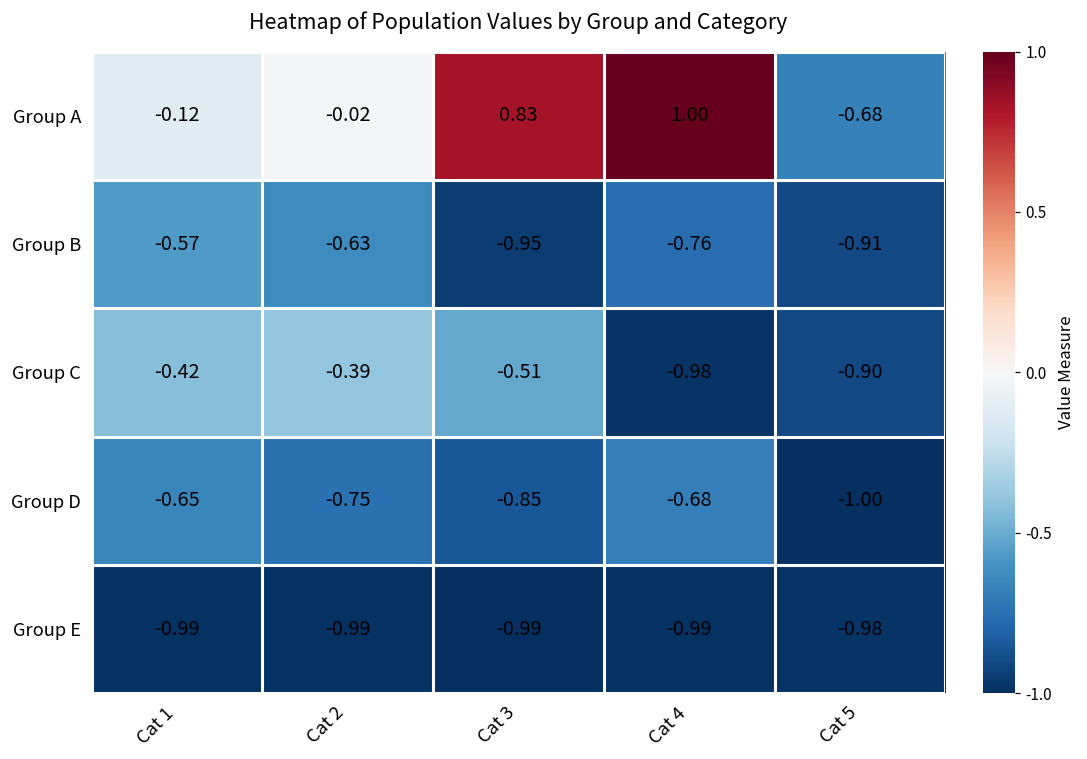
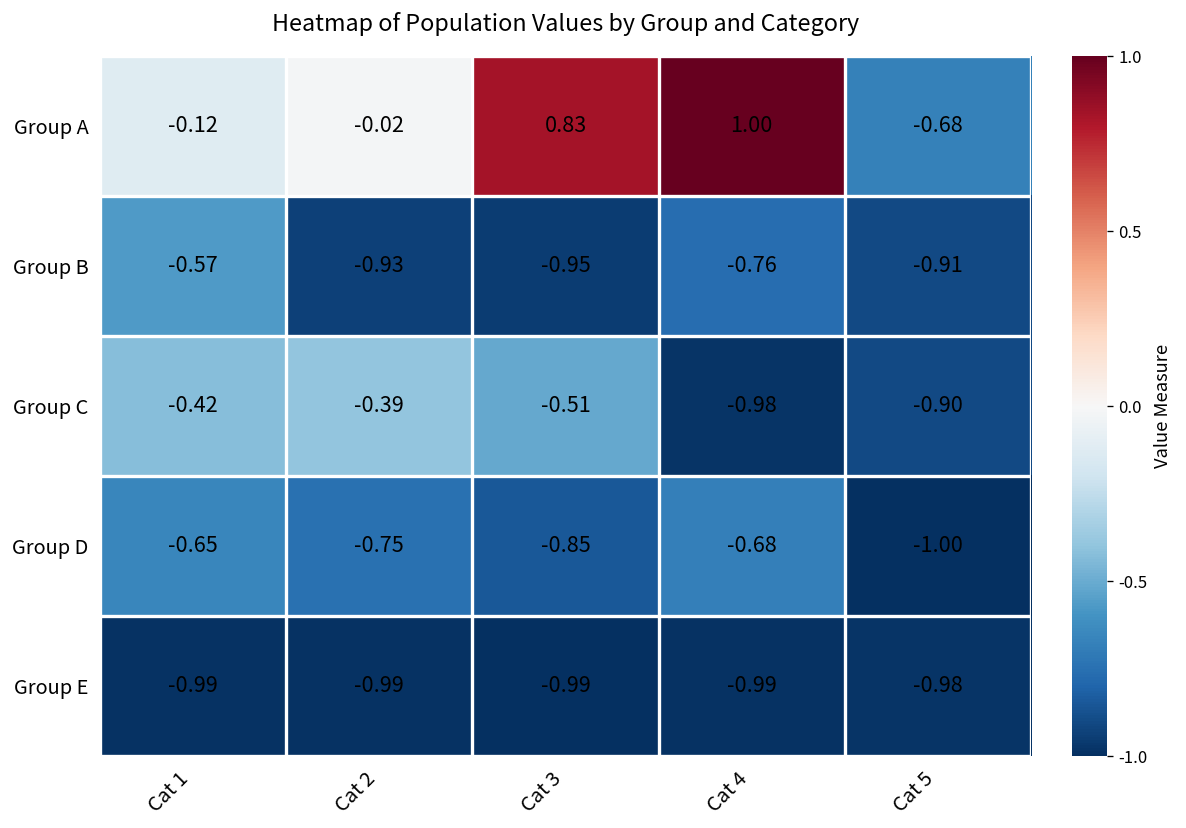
  {
    "Group A": {
      "Cat 1": -0.12,
      "Cat 2": -0.02,
      "Cat 3": 0.83,
      "Cat 4": 1.00,
      "Cat 5": -0.68
    },
    "Group B": {
      "Cat 1": -0.57,
-     "Cat 2": -0.63,
+     "Cat 2": -0.93,
      "Cat 3": -0.95,
      "Cat 4": -0.76,
      "Cat 5": -0.91
    },
    "Group C": {
      "Cat 1": -0.42,
      "Cat 2": -0.39,
      "Cat 3": -0.51,
      "Cat 4": -0.98,
      "Cat 5": -0.90
    },
    "Group D": {
      "Cat 1": -0.65,
      "Cat 2": -0.75,
      "Cat 3": -0.85,
      "Cat 4": -0.68,
      "Cat 5": -1.00
    },
    "Group E": {
      "Cat 1": -0.99,
      "Cat 2": -0.99,
      "Cat 3": -0.99,
      "Cat 4": -0.99,
      "Cat 5": -0.98
    }
  }
